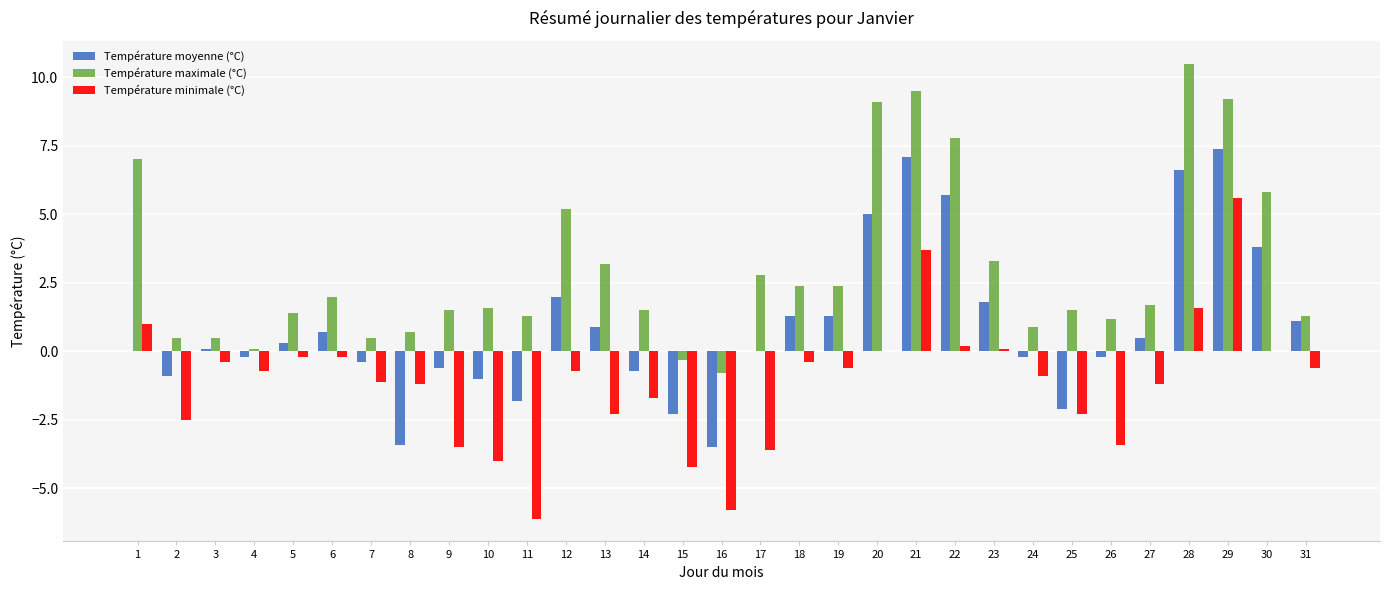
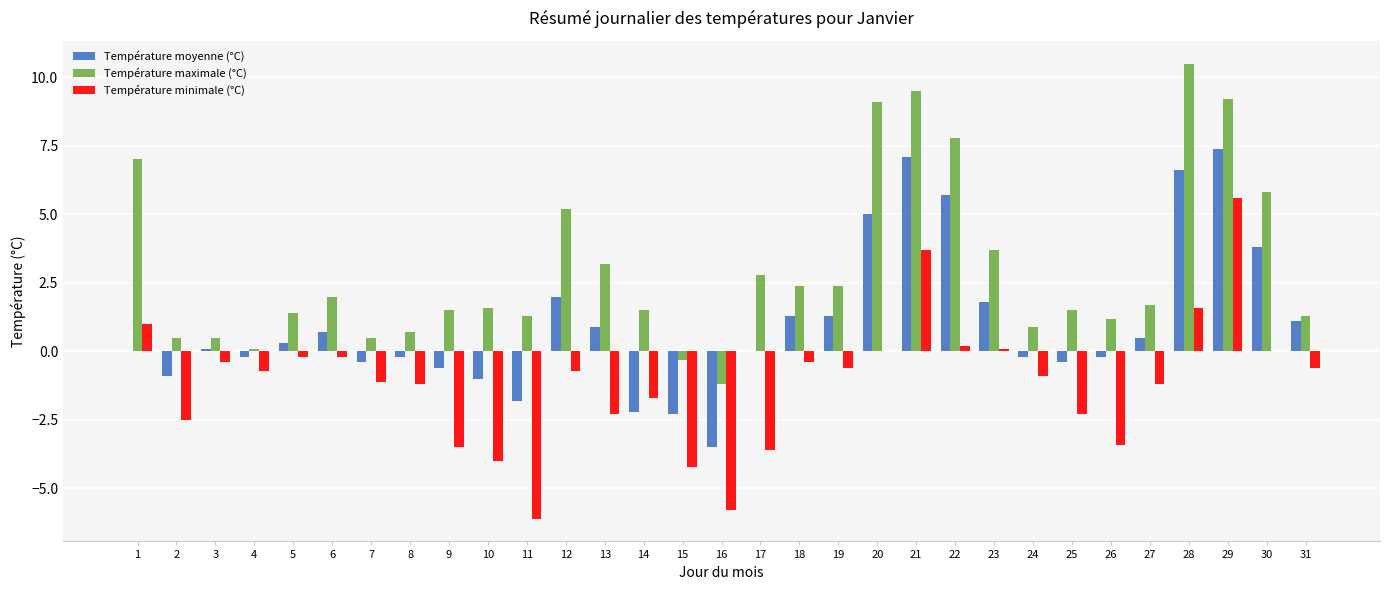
  {
    "Température moyenne (°C)": {
      "1": 0.0,
      "2": -0.9,
      "3": 0.1,
      "4": -0.2,
      "5": 0.3,
      "6": 0.7,
      "7": -0.4,
-     "8": -3.4,
+     "8": -0.2,
      "9": -0.6,
      "10": -1.0,
      "11": -1.8,
      "12": 2.0,
      "13": 0.9,
-     "14": -0.7,
+     "14": -2.2,
      "15": -2.3,
      "16": -3.5,
      "17": 0.0,
      "18": 1.3,
      "19": 1.3,
      "20": 5.0,
      "21": 7.1,
      "22": 5.7,
      "23": 1.8,
      "24": -0.2,
-     "25": -2.1,
+     "25": -0.4,
      "26": -0.2,
      "27": 0.5,
      "28": 6.6,
      "29": 7.4,
      "30": 3.8,
      "31": 1.1
    },
    "Température maximale (°C)": {
      "1": 7.0,
      "2": 0.5,
      "3": 0.5,
      "4": 0.1,
      "5": 1.4,
      "6": 2.0,
      "7": 0.5,
      "8": 0.7,
      "9": 1.5,
      "10": 1.6,
      "11": 1.3,
      "12": 5.2,
      "13": 3.2,
      "14": 1.5,
      "15": -0.3,
-     "16": -0.8,
+     "16": -1.2,
      "17": 2.8,
      "18": 2.4,
      "19": 2.4,
      "20": 9.1,
      "21": 9.5,
      "22": 7.8,
-     "23": 3.3,
+     "23": 3.7,
      "24": 0.9,
      "25": 1.5,
      "26": 1.2,
      "27": 1.7,
      "28": 10.5,
      "29": 9.2,
      "30": 5.8,
      "31": 1.3
    },
    "Température minimale (°C)": {
      "1": 1.0,
      "2": -2.5,
      "3": -0.4,
      "4": -0.7,
      "5": -0.2,
      "6": -0.2,
      "7": -1.1,
      "8": -1.2,
      "9": -3.5,
      "10": -4.0,
      "11": -6.1,
      "12": -0.7,
      "13": -2.3,
      "14": -1.7,
      "15": -4.2,
      "16": -5.8,
      "17": -3.6,
      "18": -0.4,
      "19": -0.6,
      "20": 0.0,
      "21": 3.7,
      "22": 0.2,
      "23": 0.1,
      "24": -0.9,
      "25": -2.3,
      "26": -3.4,
      "27": -1.2,
      "28": 1.6,
      "29": 5.6,
      "30": 0.0,
      "31": -0.6
    }
  }
